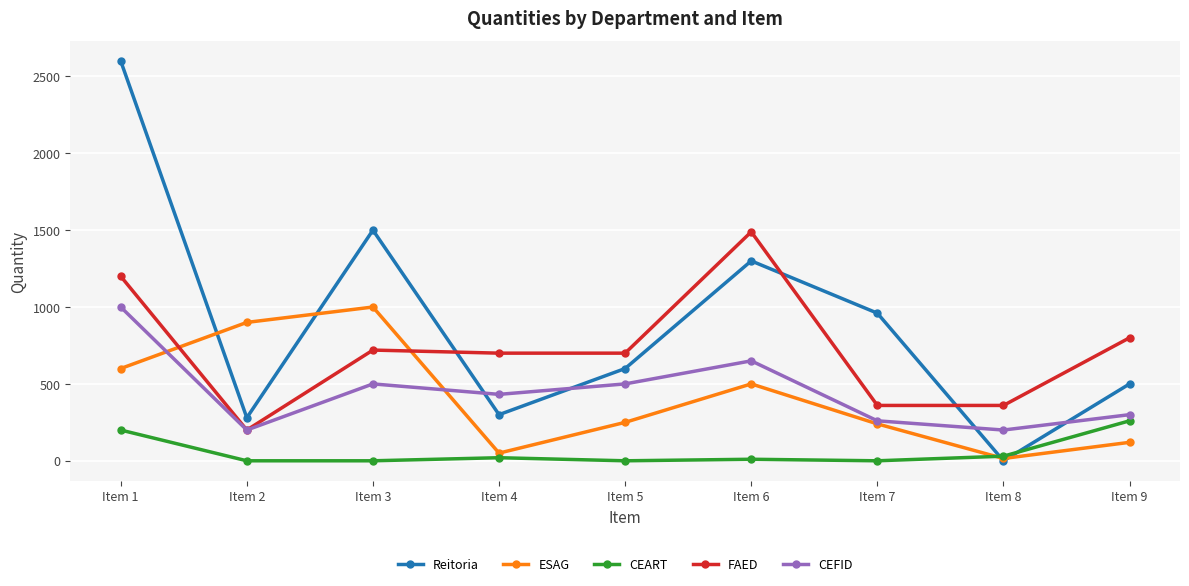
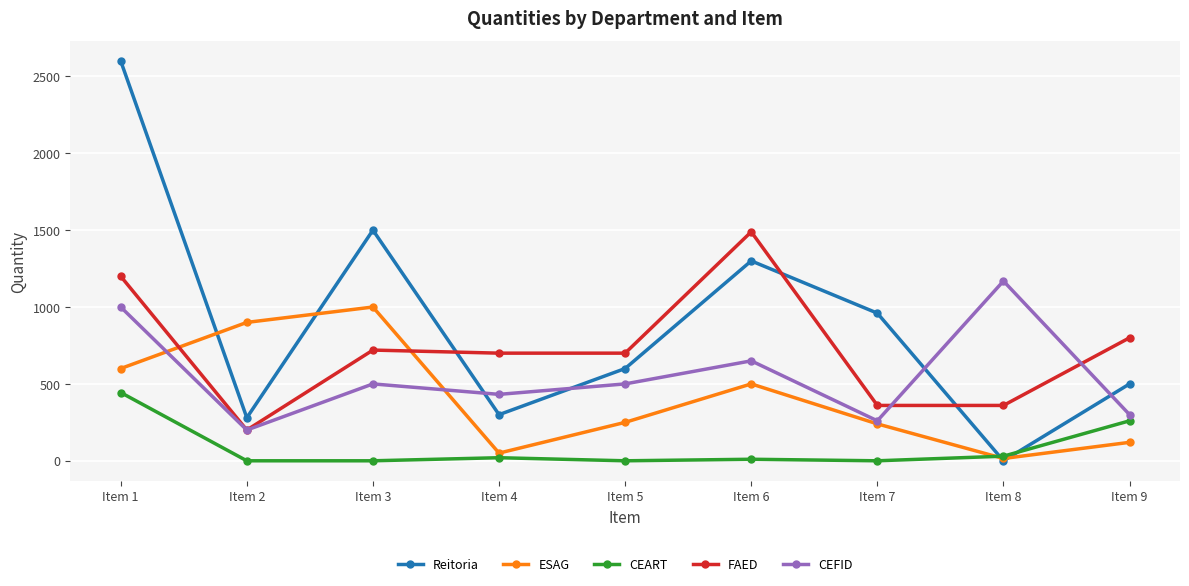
  {
    "Reitoria": {
      "Item 1": 2600,
      "Item 2": 280,
      "Item 3": 1500,
      "Item 4": 300,
      "Item 5": 600,
      "Item 6": 1300,
      "Item 7": 960,
      "Item 9": 500
    },
    "ESAG": {
      "Item 1": 600,
      "Item 2": 900,
      "Item 3": 1000,
      "Item 4": 50,
      "Item 5": 250,
      "Item 6": 500,
      "Item 7": 240,
      "Item 9": 120
    },
    "CEART": {
-     "Item 1": 200,
+     "Item 1": 440,
      "Item 2": 0,
      "Item 3": 0,
      "Item 4": 20,
      "Item 5": 0,
      "Item 6": 10,
      "Item 7": 0,
      "Item 9": 260
    },
    "FAED": {
      "Item 1": 1200,
      "Item 3": 720,
      "Item 4": 700,
      "Item 5": 700,
      "Item 6": 1490,
      "Item 7": 360,
      "Item 8": 360,
      "Item 9": 800
    },
    "CEFID": {
      "Item 1": 1000,
      "Item 3": 500,
      "Item 4": 430,
      "Item 5": 500,
      "Item 6": 650,
      "Item 7": 260,
-     "Item 8": 200,
+     "Item 8": 1170,
      "Item 9": 300
    }
  }
